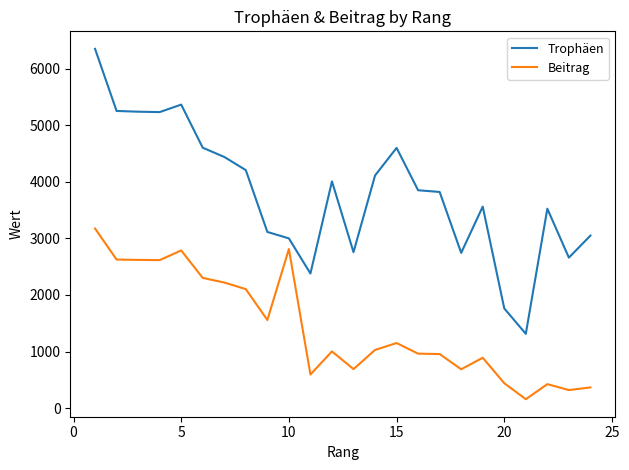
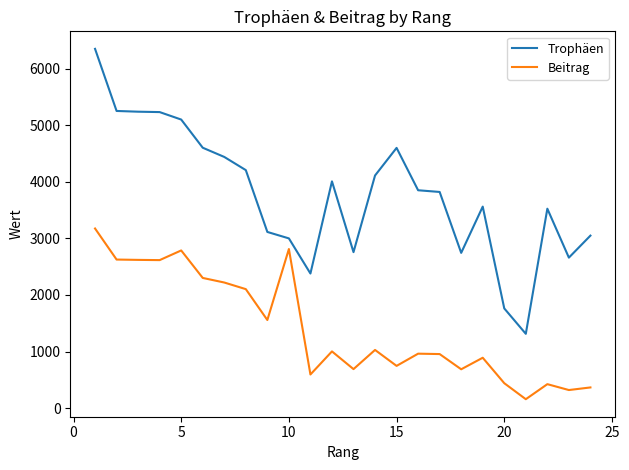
  {
    "Trophäen": {
-     "5": 5400,
+     "5": 5100,
      "10": 3000,
      "15": 4600,
      "20": 1800
    },
    "Beitrag": {
      "5": 2800,
      "10": 2800,
-     "15": 1200,
+     "15": 700,
      "20": 400
    }
  }
